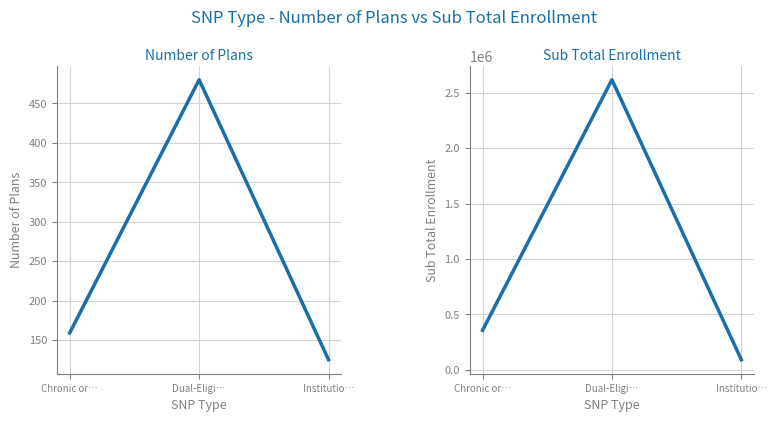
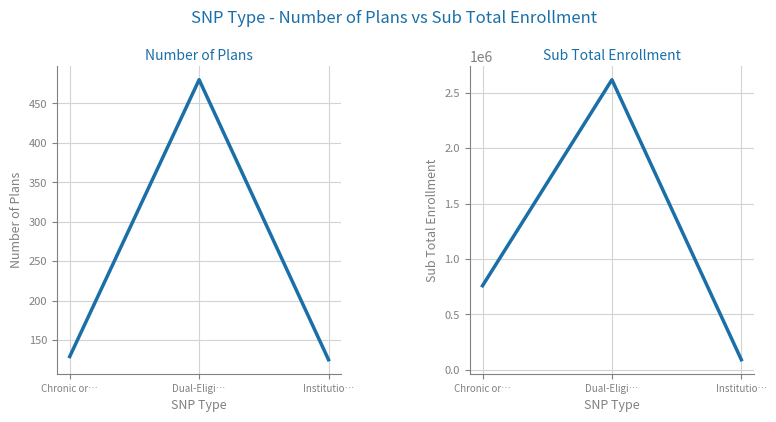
  {
    "Number of Plans": {
-     "Chronic or…": 160,
+     "Chronic or…": 130,
      "Dual-Eligi…": 480,
      "Institutio…": 130
    },
    "Sub Total Enrollment": {
-     "Chronic or…": 360000,
+     "Chronic or…": 760000,
      "Dual-Eligi…": 2620000,
      "Institutio…": 90000
    }
  }
